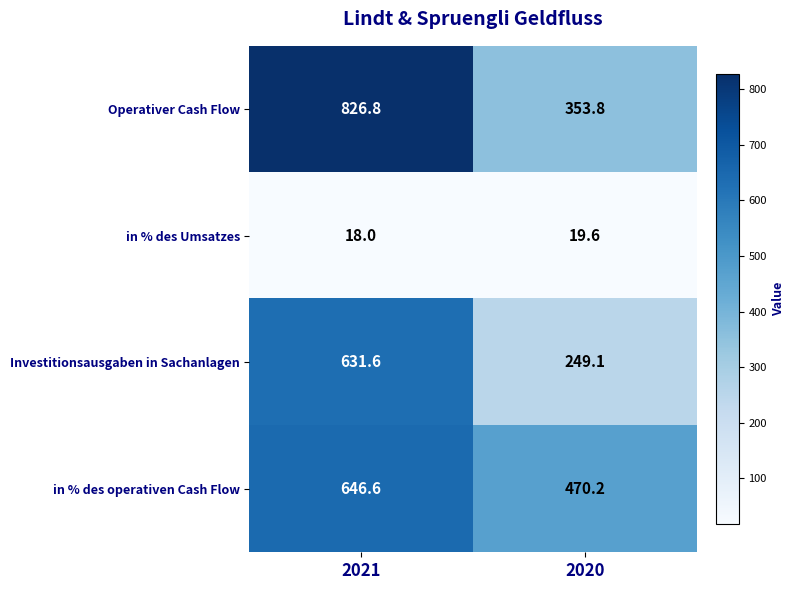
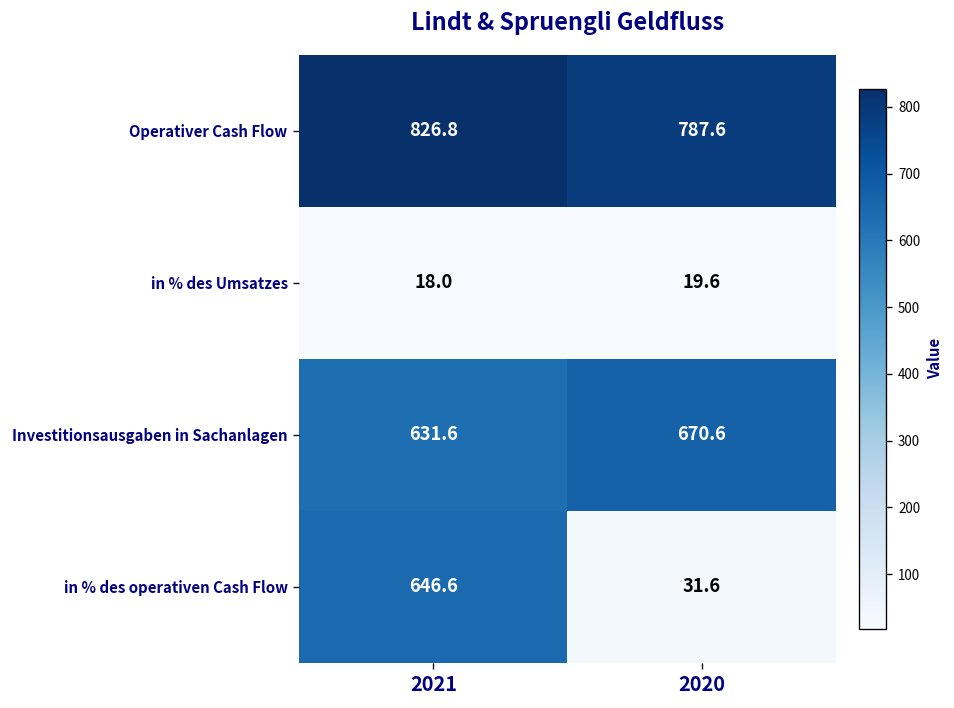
  {
    "Operativer Cash Flow": {
      "2021": 826.8,
-     "2020": 353.8
+     "2020": 787.6
    },
    "in % des Umsatzes": {
      "2021": 18.0,
      "2020": 19.6
    },
    "Investitionsausgaben in Sachanlagen": {
      "2021": 631.6,
-     "2020": 249.1
+     "2020": 670.6
    },
    "in % des operativen Cash Flow": {
      "2021": 646.6,
-     "2020": 470.2
+     "2020": 31.6
    }
  }
